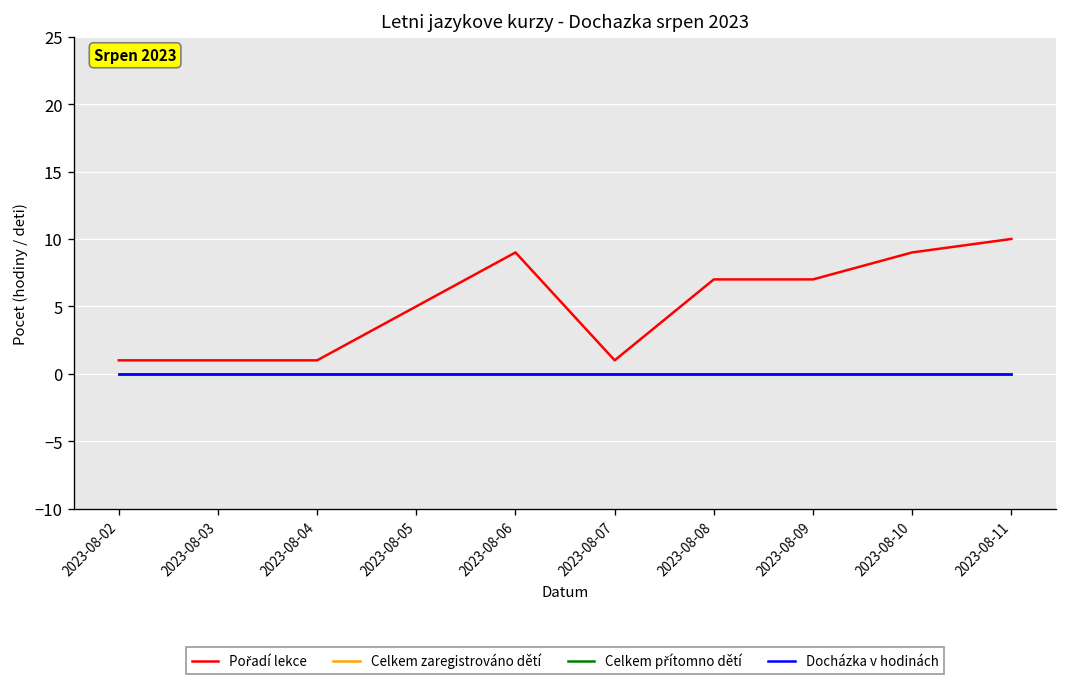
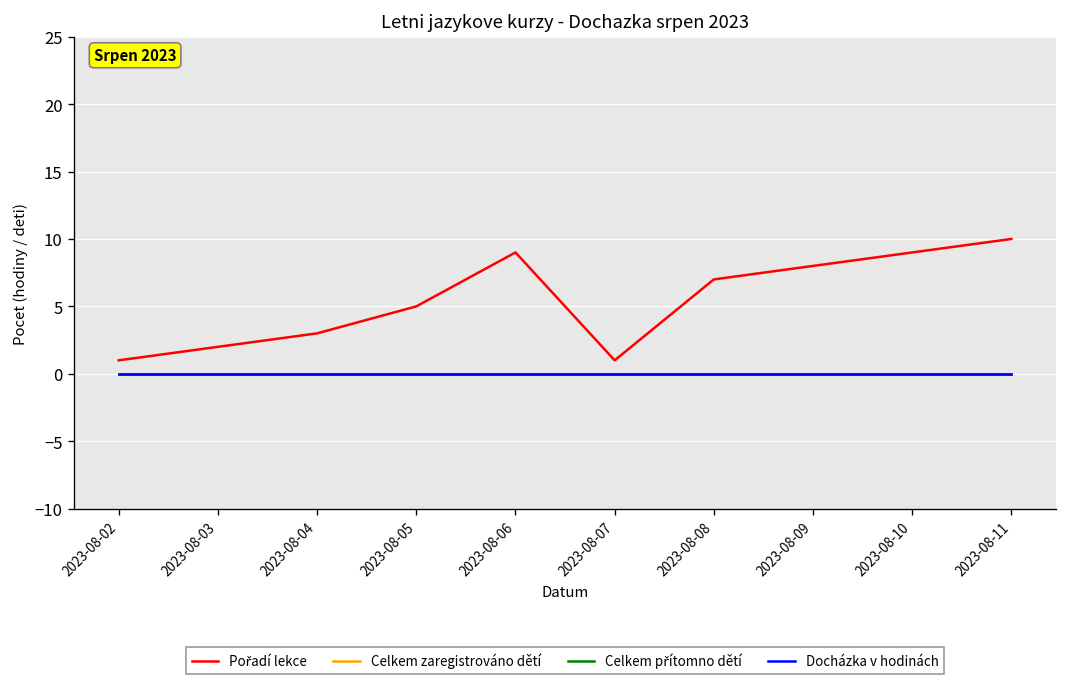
  {
    "Pořadí lekce": {
      "2023-08-02": 1,
-     "2023-08-03": 1,
-     "2023-08-04": 1,
+     "2023-08-03": 2,
+     "2023-08-04": 3,
      "2023-08-05": 5,
      "2023-08-06": 9,
      "2023-08-07": 1,
      "2023-08-08": 7,
-     "2023-08-09": 7,
+     "2023-08-09": 8,
      "2023-08-10": 9,
      "2023-08-11": 10
    },
    "Docházka v hodinách": {
      "2023-08-02": 0,
      "2023-08-03": 0,
      "2023-08-04": 0,
      "2023-08-05": 0,
      "2023-08-06": 0,
      "2023-08-07": 0,
      "2023-08-08": 0,
      "2023-08-09": 0,
      "2023-08-10": 0,
      "2023-08-11": 0
    }
  }
